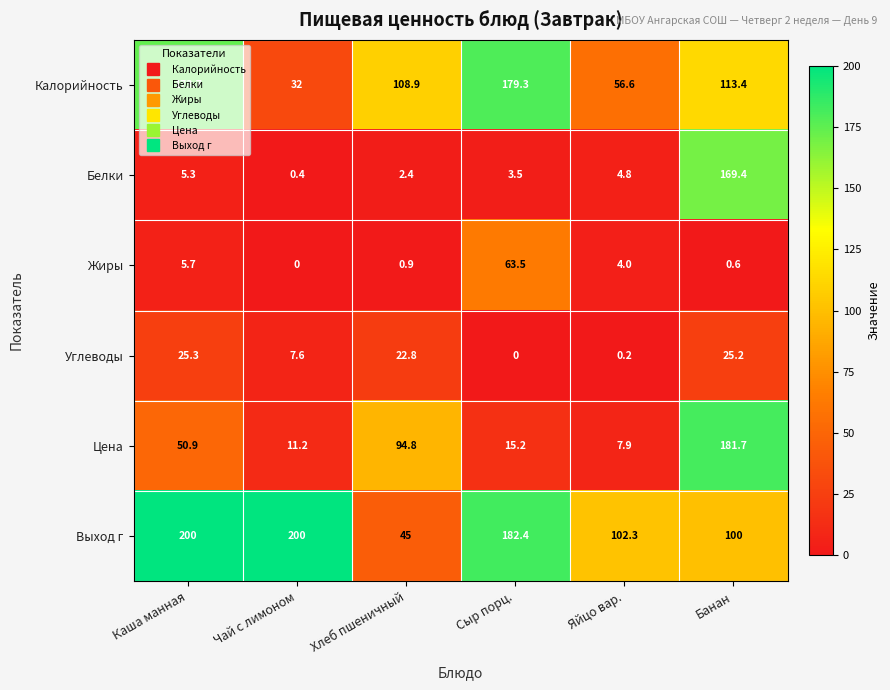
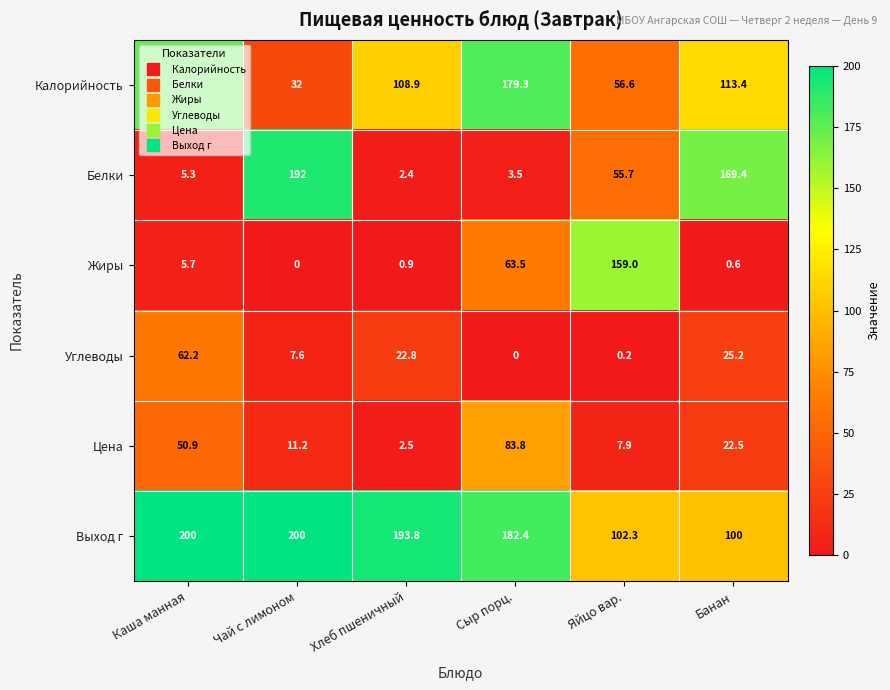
  {
    "Калорийность": {
      "Чай с лимоном": 32,
      "Хлеб пшеничный": 108.9,
      "Сыр порц.": 179.3,
      "Яйцо вар.": 56.6,
      "Банан": 113.4
    },
    "Белки": {
      "Каша манная": 5.3,
-     "Чай с лимоном": 0.4,
+     "Чай с лимоном": 192,
      "Хлеб пшеничный": 2.4,
      "Сыр порц.": 3.5,
-     "Яйцо вар.": 4.8,
+     "Яйцо вар.": 55.7,
      "Банан": 169.4
    },
    "Жиры": {
      "Каша манная": 5.7,
      "Чай с лимоном": 0,
      "Хлеб пшеничный": 0.9,
      "Сыр порц.": 63.5,
-     "Яйцо вар.": 4.0,
+     "Яйцо вар.": 159.0,
      "Банан": 0.6
    },
    "Углеводы": {
-     "Каша манная": 25.3,
+     "Каша манная": 62.2,
      "Чай с лимоном": 7.6,
      "Хлеб пшеничный": 22.8,
      "Сыр порц.": 0,
      "Яйцо вар.": 0.2,
      "Банан": 25.2
    },
    "Цена": {
      "Каша манная": 50.9,
      "Чай с лимоном": 11.2,
-     "Хлеб пшеничный": 94.8,
-     "Сыр порц.": 15.2,
+     "Хлеб пшеничный": 2.5,
+     "Сыр порц.": 83.8,
      "Яйцо вар.": 7.9,
-     "Банан": 181.7
+     "Банан": 22.5
    },
    "Выход г": {
      "Каша манная": 200,
      "Чай с лимоном": 200,
-     "Хлеб пшеничный": 45,
+     "Хлеб пшеничный": 193.8,
      "Сыр порц.": 182.4,
      "Яйцо вар.": 102.3,
      "Банан": 100
    }
  }
